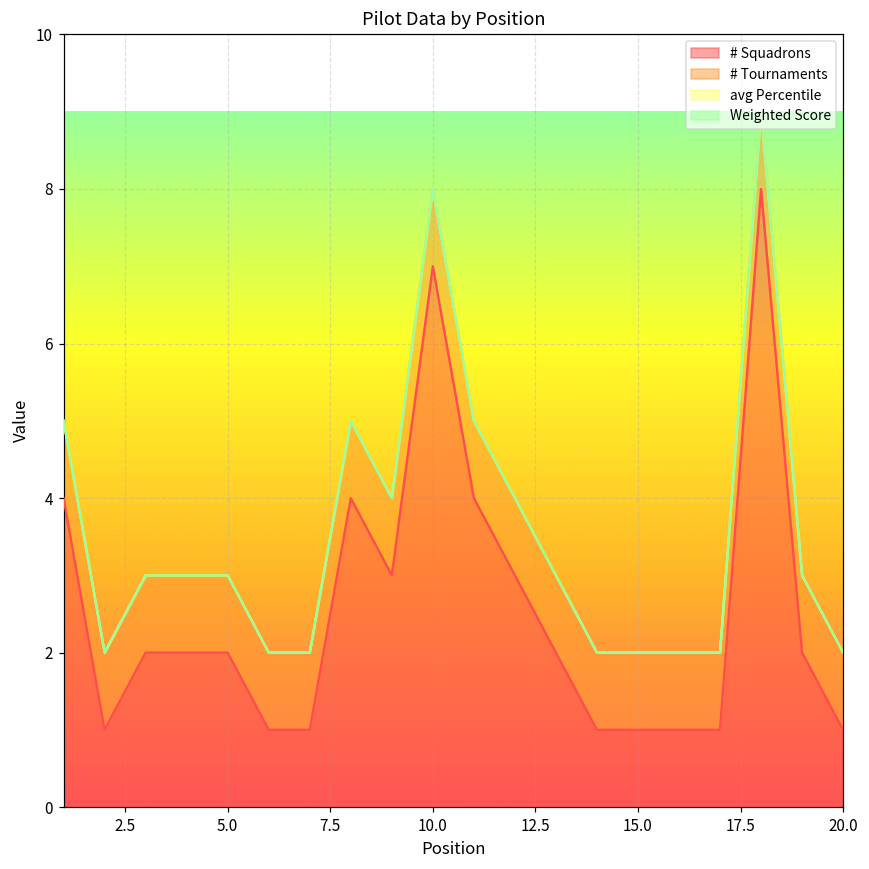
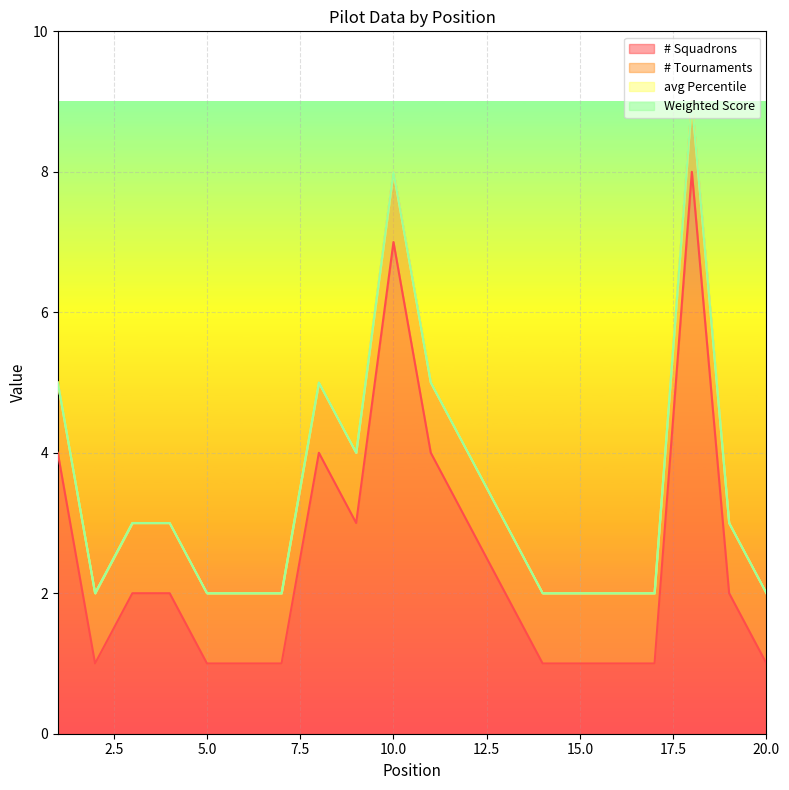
  {
    "# Squadrons": {
-     "5.0": 2,
+     "5.0": 1,
      "10.0": 7,
      "15.0": 1,
      "20.0": 1
    },
    "Weighted Score": {
      "10.0": 8,
      "15.0": 2,
      "20.0": 2
    }
  }
